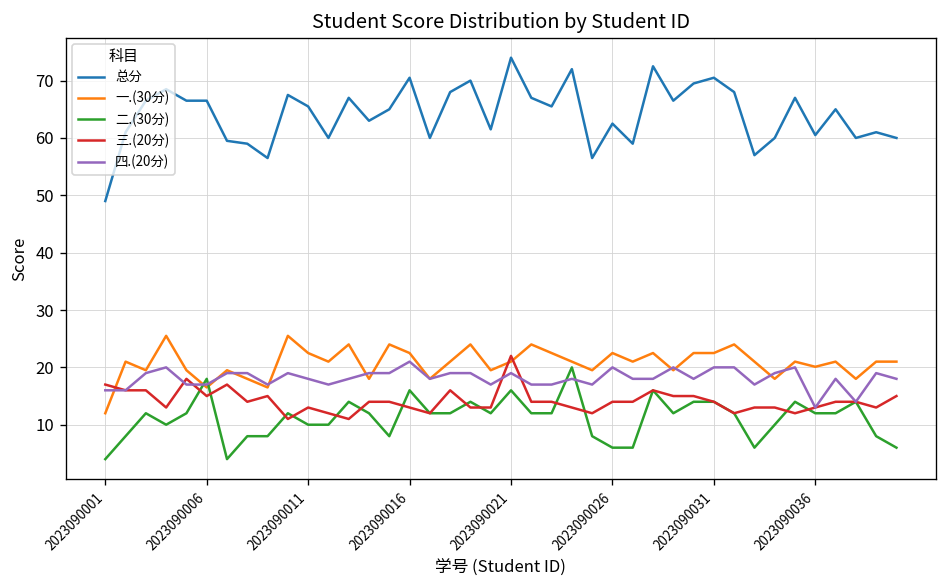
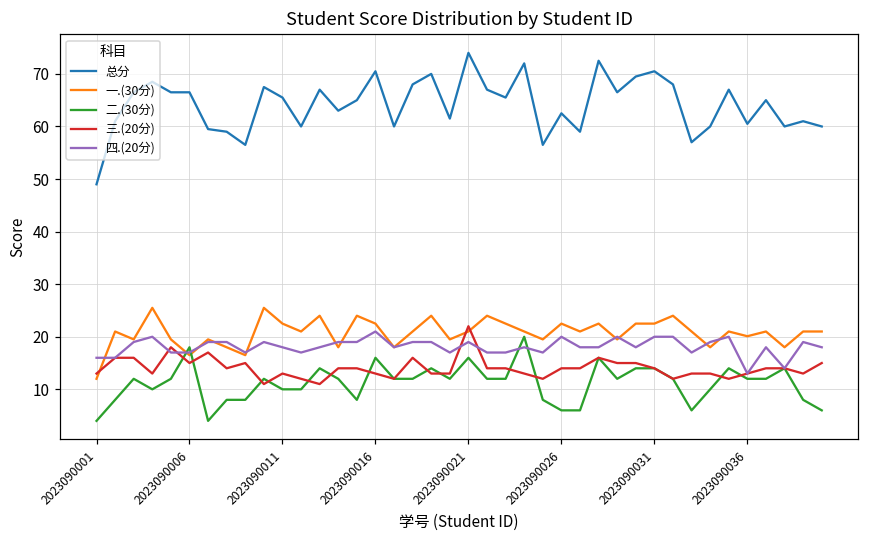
  {
    "总分": {
      "2023090001": 49,
      "2023090006": 67,
      "2023090011": 66,
      "2023090016": 71,
      "2023090021": 74,
      "2023090026": 63,
      "2023090031": 71,
      "2023090036": 61
    },
    "一.(30分)": {
      "2023090001": 12,
      "2023090011": 23,
      "2023090016": 23,
      "2023090021": 21,
      "2023090026": 23,
      "2023090031": 23,
      "2023090036": 20
    },
    "二.(30分)": {
      "2023090001": 4,
      "2023090006": 18,
      "2023090011": 10,
      "2023090016": 16,
      "2023090021": 16,
      "2023090026": 6,
      "2023090036": 12
    },
    "三.(20分)": {
-     "2023090001": 17,
+     "2023090001": 13,
      "2023090006": 15,
      "2023090011": 13,
      "2023090016": 13,
      "2023090021": 22,
      "2023090026": 14
    },
    "四.(20分)": {
      "2023090001": 16,
      "2023090011": 18,
      "2023090016": 21,
      "2023090021": 19,
      "2023090026": 20,
      "2023090031": 20
    }
  }
